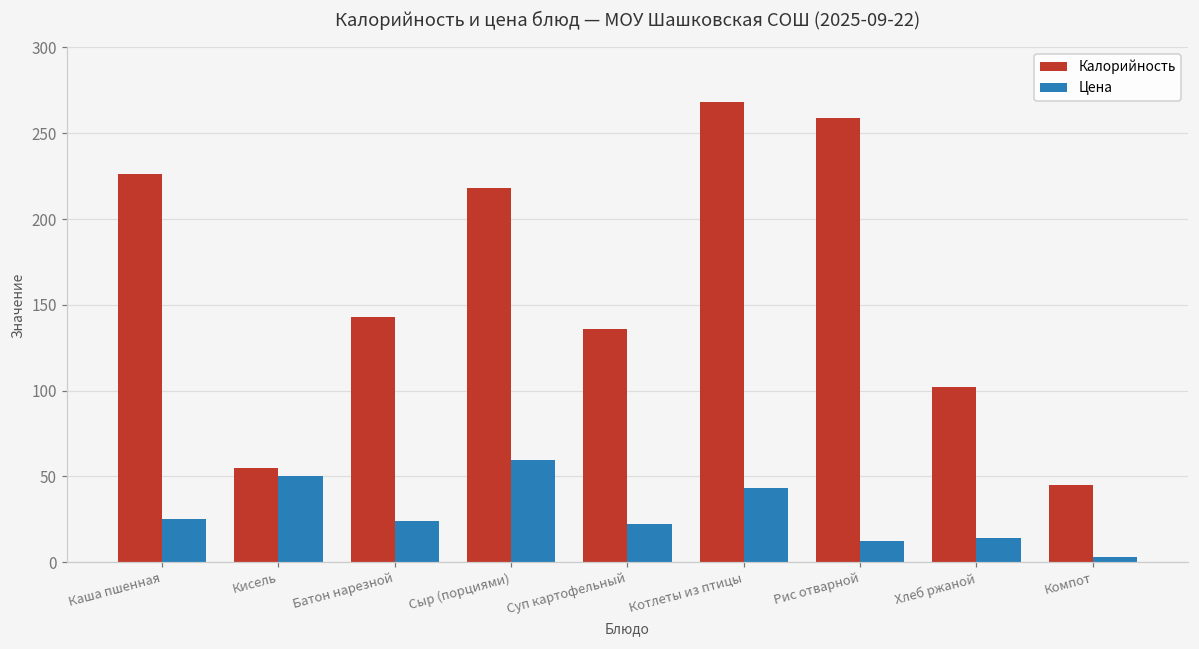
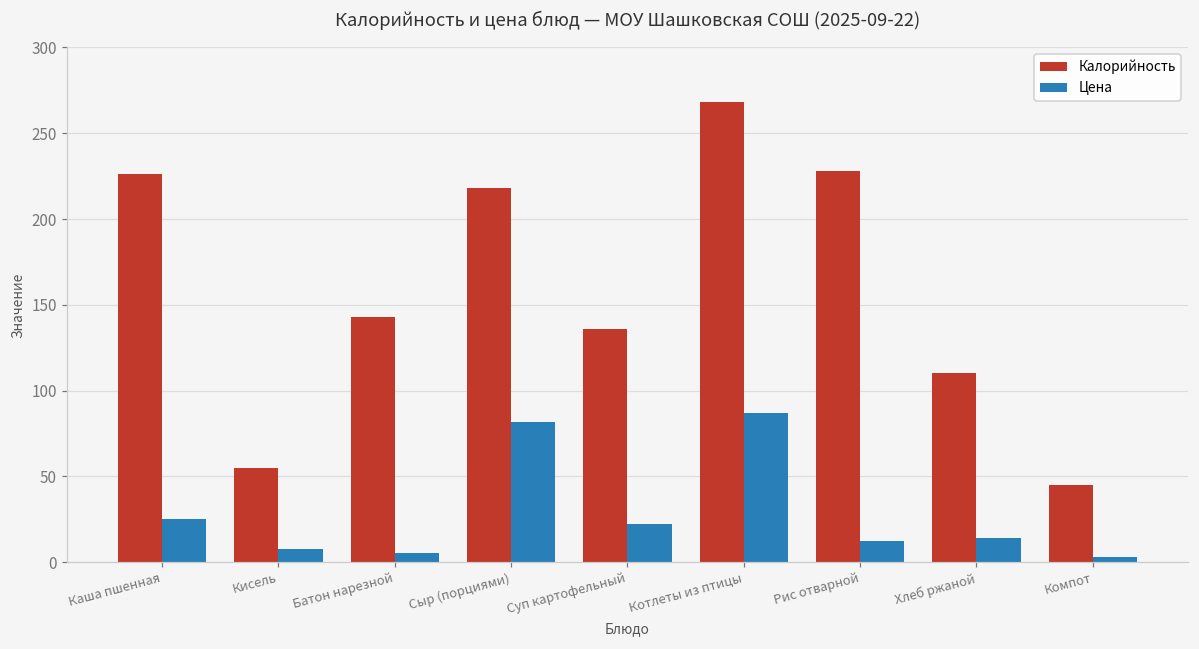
  {
    "Калорийность": {
      "Каша пшенная": 226,
      "Кисель": 55,
      "Батон нарезной": 143,
      "Сыр (порциями)": 218,
      "Суп картофельный": 136,
      "Котлеты из птицы": 268,
-     "Рис отварной": 259,
-     "Хлеб ржаной": 102,
+     "Рис отварной": 228,
+     "Хлеб ржаной": 110,
      "Компот": 45
    },
    "Цена": {
      "Каша пшенная": 25,
-     "Кисель": 50,
-     "Батон нарезной": 24,
-     "Сыр (порциями)": 60,
+     "Кисель": 8,
+     "Батон нарезной": 6,
+     "Сыр (порциями)": 82,
      "Суп картофельный": 22,
-     "Котлеты из птицы": 43,
+     "Котлеты из птицы": 87,
      "Рис отварной": 12,
      "Хлеб ржаной": 14,
      "Компот": 3
    }
  }
